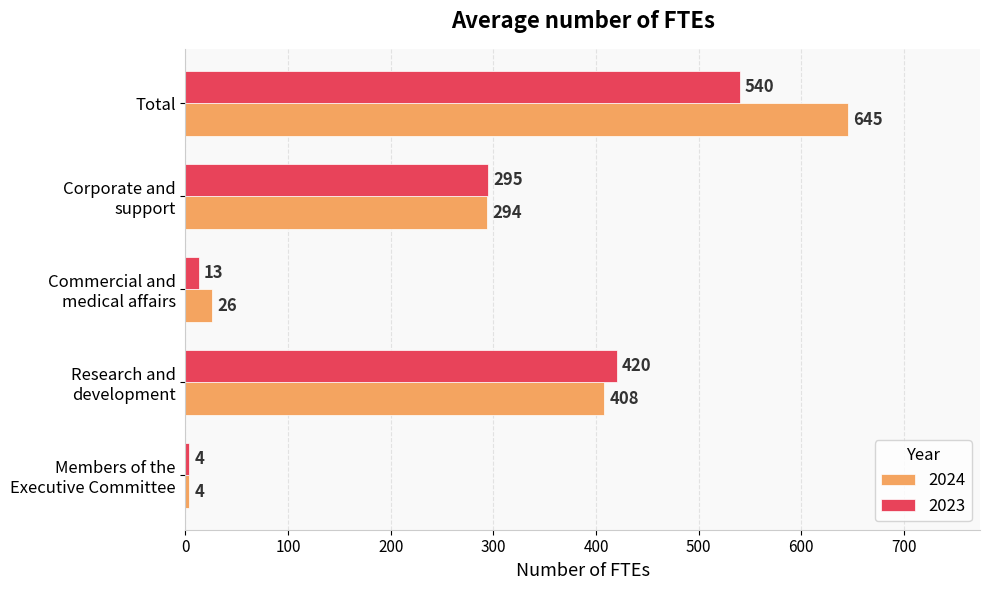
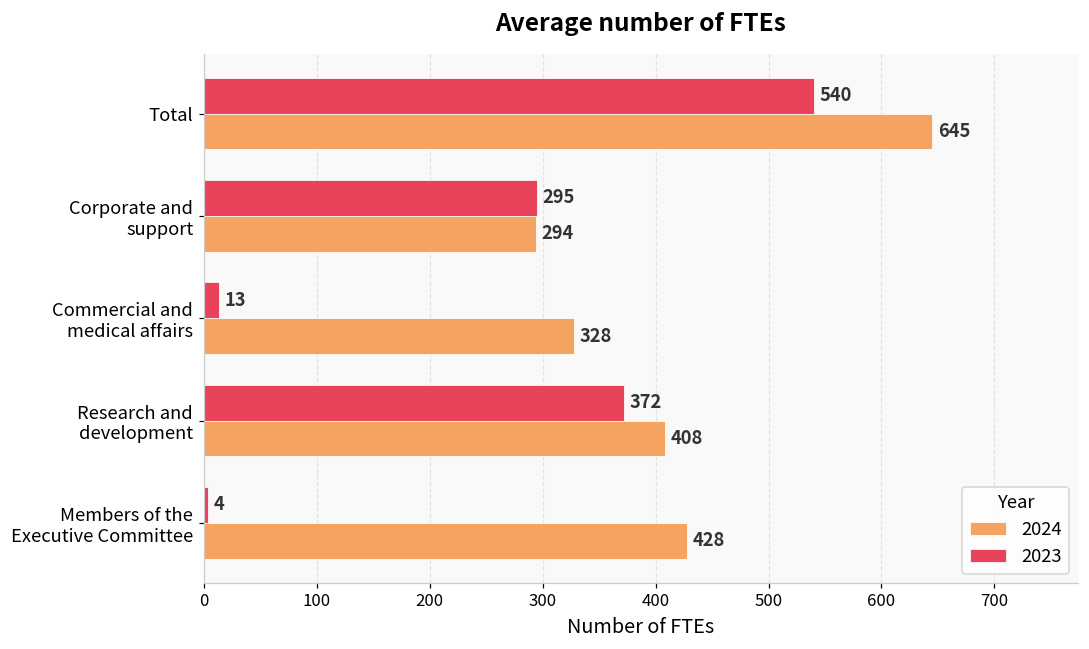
  {
    "2024": {
      "Total": 645,
      "Corporate and support": 294,
-     "Commercial and medical affairs": 26,
+     "Commercial and medical affairs": 328,
      "Research and development": 408,
-     "Members of the Executive Committee": 4
+     "Members of the Executive Committee": 428
    },
    "2023": {
      "Total": 540,
      "Corporate and support": 295,
      "Commercial and medical affairs": 13,
-     "Research and development": 420,
+     "Research and development": 372,
      "Members of the Executive Committee": 4
    }
  }
